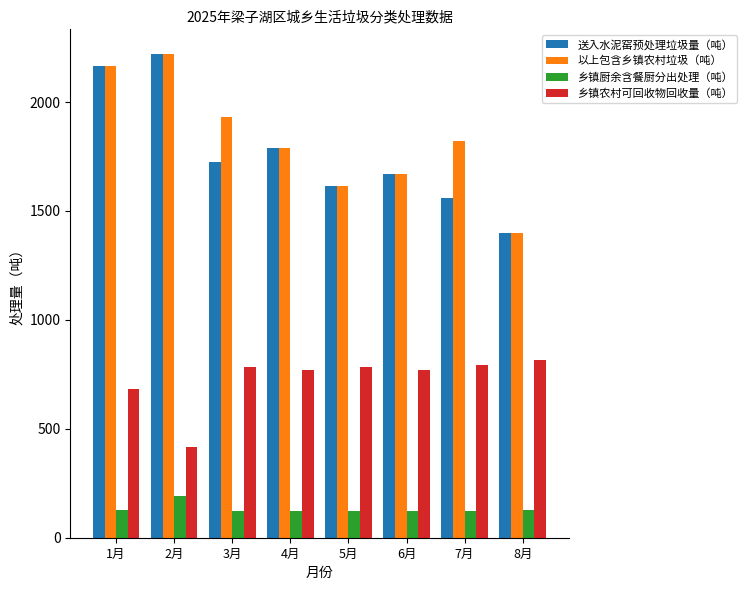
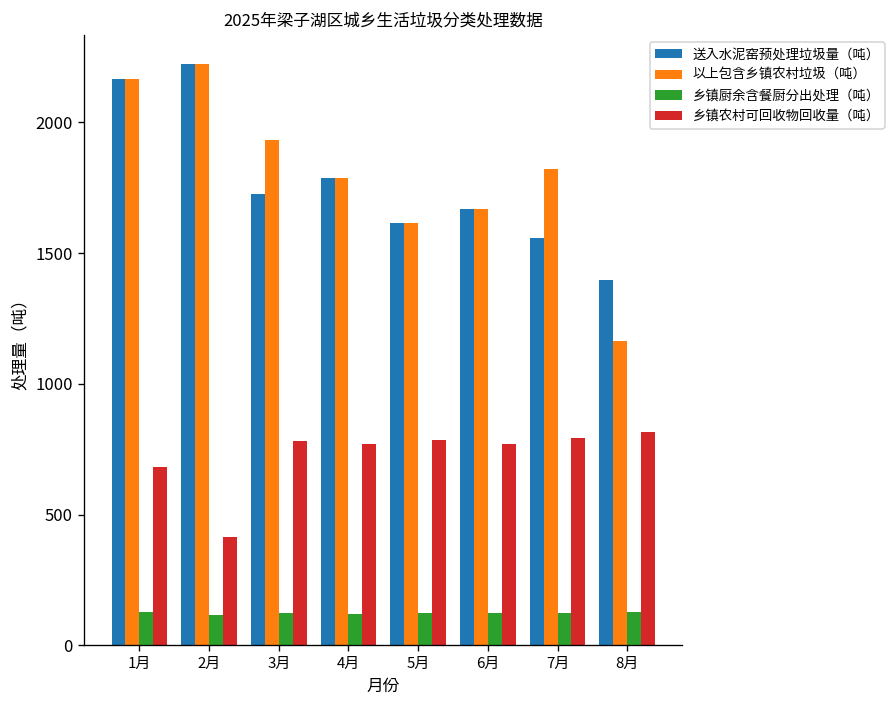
  {
    "送入水泥窑预处理垃圾量（吨）": {
      "1月": 2170,
      "2月": 2220,
      "3月": 1730,
      "4月": 1790,
      "5月": 1610,
      "6月": 1670,
      "7月": 1560,
      "8月": 1400
    },
    "以上包含乡镇农村垃圾（吨）": {
      "1月": 2170,
      "2月": 2220,
      "3月": 1930,
      "4月": 1790,
      "5月": 1610,
      "6月": 1670,
      "7月": 1820,
-     "8月": 1400
+     "8月": 1160
    },
    "乡镇厨余含餐厨分出处理（吨）": {
      "1月": 130,
-     "2月": 190,
+     "2月": 120,
      "3月": 120,
      "4月": 120,
      "5月": 120,
      "6月": 120,
      "7月": 120,
      "8月": 130
    },
    "乡镇农村可回收物回收量（吨）": {
      "1月": 680,
      "2月": 410,
      "3月": 780,
      "4月": 770,
      "5月": 790,
      "6月": 770,
      "7月": 790,
      "8月": 820
    }
  }
